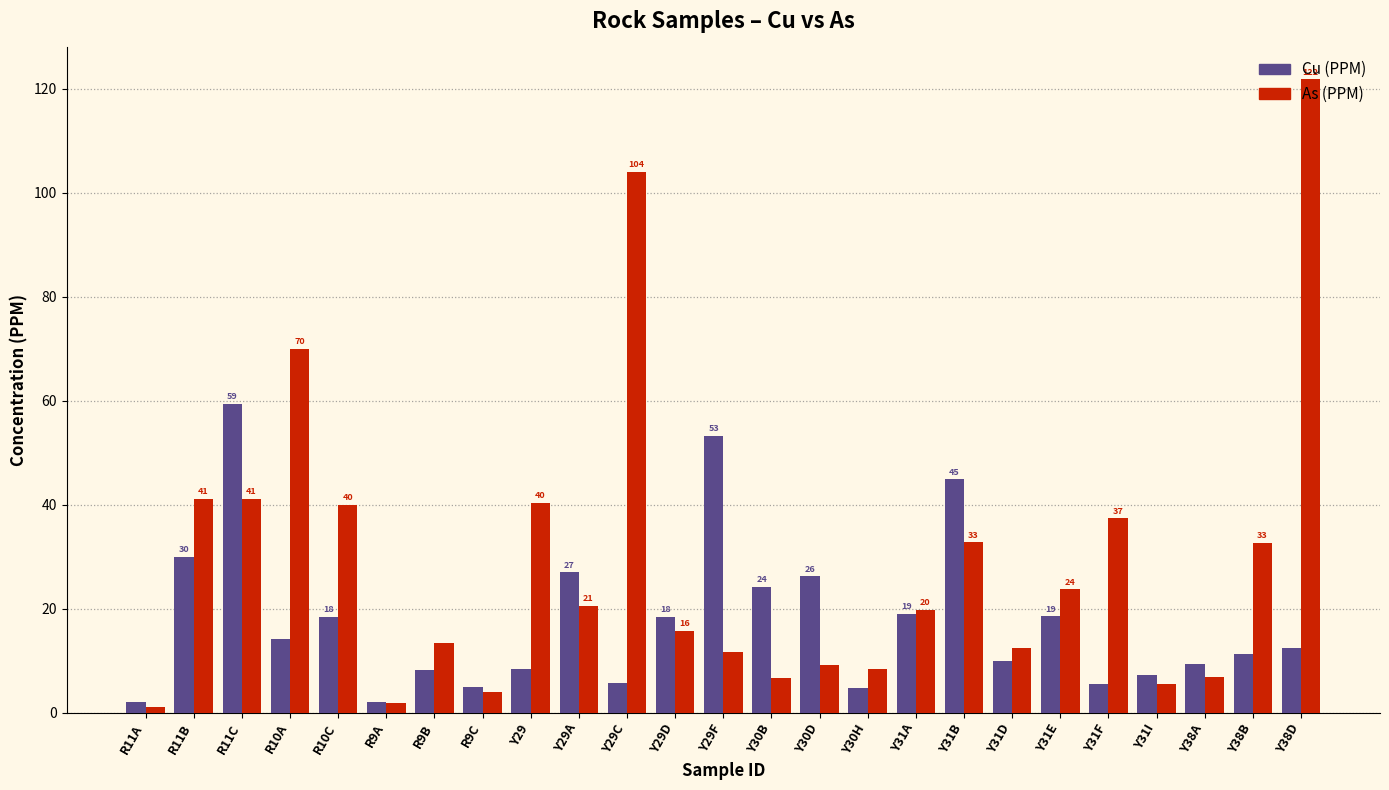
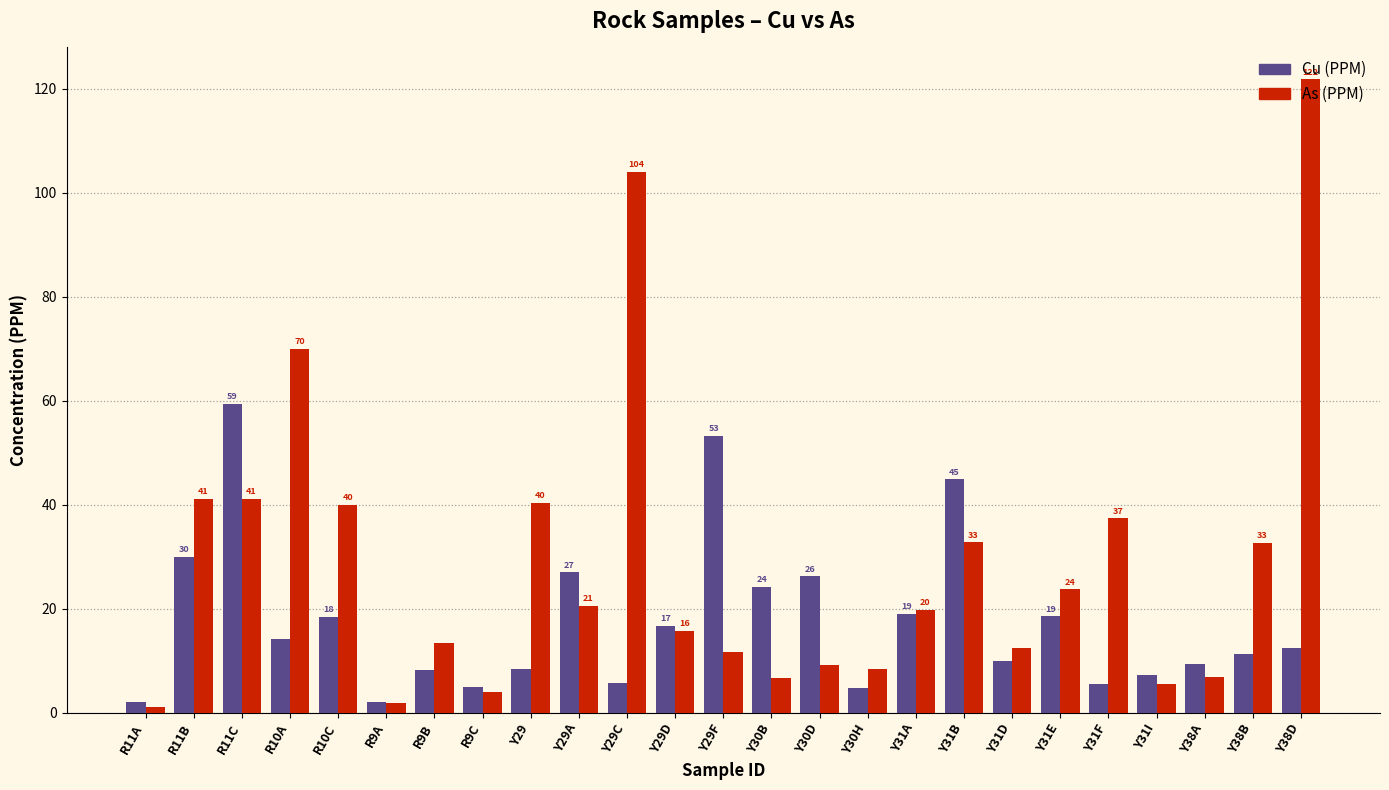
  {
    "Cu (PPM)": {
      "R11B": 30,
      "R11C": 59,
      "R10C": 18,
      "Y29A": 27,
-     "Y29D": 18,
+     "Y29D": 17,
      "Y29F": 53,
      "Y30B": 24,
      "Y30D": 26,
      "Y31A": 19,
      "Y31B": 45,
      "Y31E": 19
    },
    "As (PPM)": {
      "R11B": 41,
      "R11C": 41,
      "R10A": 70,
      "R10C": 40,
      "Y29": 40,
      "Y29A": 21,
      "Y29C": 104,
      "Y29D": 16,
      "Y31A": 20,
      "Y31B": 33,
      "Y31E": 24,
      "Y31F": 37,
      "Y38B": 33,
      "Y38D": 122
    }
  }
